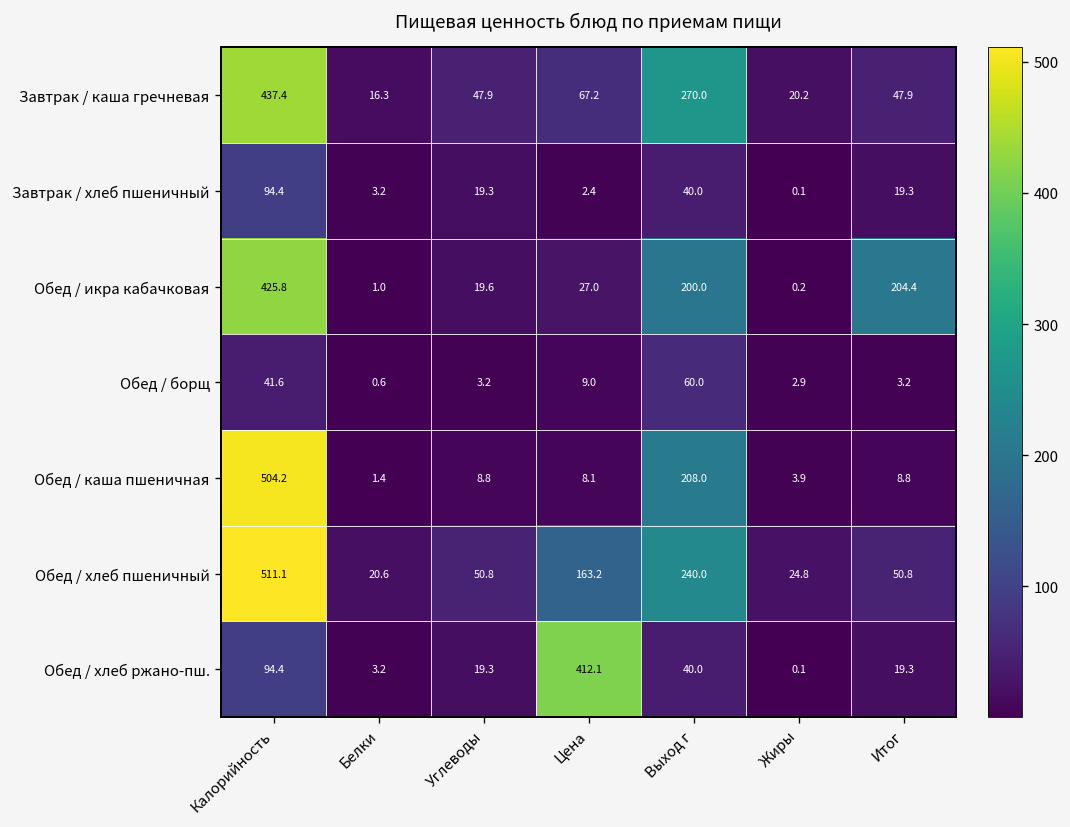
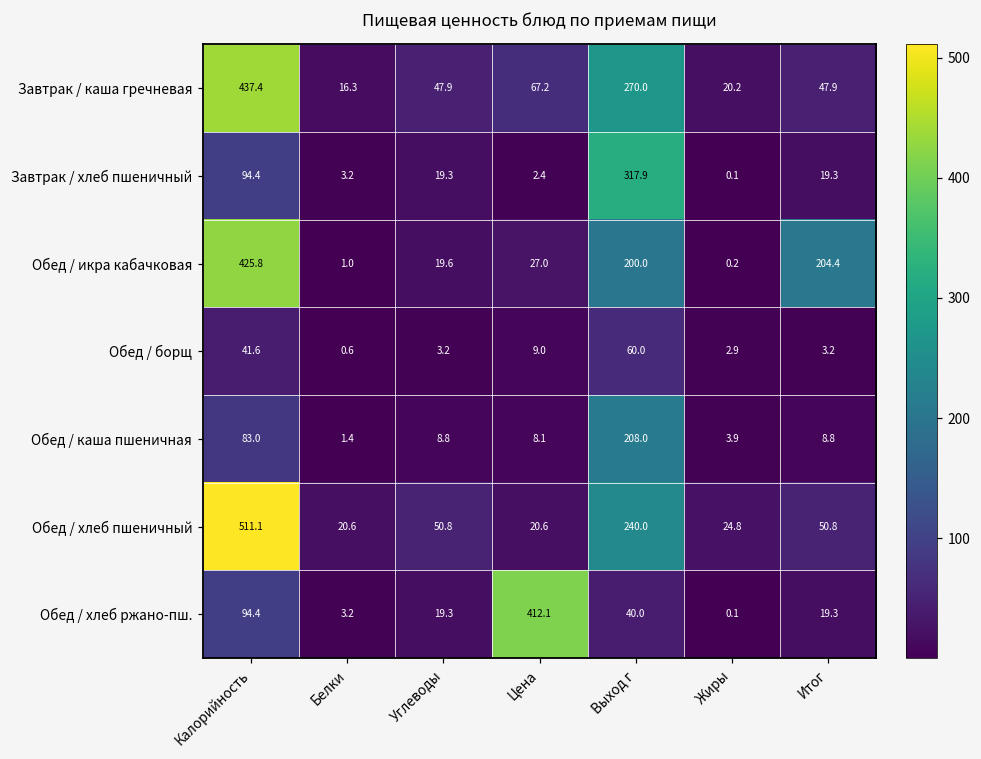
  {
    "Завтрак / каша гречневая": {
      "Калорийность": 437.4,
      "Белки": 16.3,
      "Углеводы": 47.9,
      "Цена": 67.2,
      "Выход г": 270.0,
      "Жиры": 20.2,
      "Итог": 47.9
    },
    "Завтрак / хлеб пшеничный": {
      "Калорийность": 94.4,
      "Белки": 3.2,
      "Углеводы": 19.3,
      "Цена": 2.4,
-     "Выход г": 40.0,
+     "Выход г": 317.9,
      "Жиры": 0.1,
      "Итог": 19.3
    },
    "Обед / икра кабачковая": {
      "Калорийность": 425.8,
      "Белки": 1.0,
      "Углеводы": 19.6,
      "Цена": 27.0,
      "Выход г": 200.0,
      "Жиры": 0.2,
      "Итог": 204.4
    },
    "Обед / борщ": {
      "Калорийность": 41.6,
      "Белки": 0.6,
      "Углеводы": 3.2,
      "Цена": 9.0,
      "Выход г": 60.0,
      "Жиры": 2.9,
      "Итог": 3.2
    },
    "Обед / каша пшеничная": {
-     "Калорийность": 504.2,
+     "Калорийность": 83.0,
      "Белки": 1.4,
      "Углеводы": 8.8,
      "Цена": 8.1,
      "Выход г": 208.0,
      "Жиры": 3.9,
      "Итог": 8.8
    },
    "Обед / хлеб пшеничный": {
      "Калорийность": 511.1,
      "Белки": 20.6,
      "Углеводы": 50.8,
-     "Цена": 163.2,
+     "Цена": 20.6,
      "Выход г": 240.0,
      "Жиры": 24.8,
      "Итог": 50.8
    },
    "Обед / хлеб ржано-пш.": {
      "Калорийность": 94.4,
      "Белки": 3.2,
      "Углеводы": 19.3,
      "Цена": 412.1,
      "Выход г": 40.0,
      "Жиры": 0.1,
      "Итог": 19.3
    }
  }
